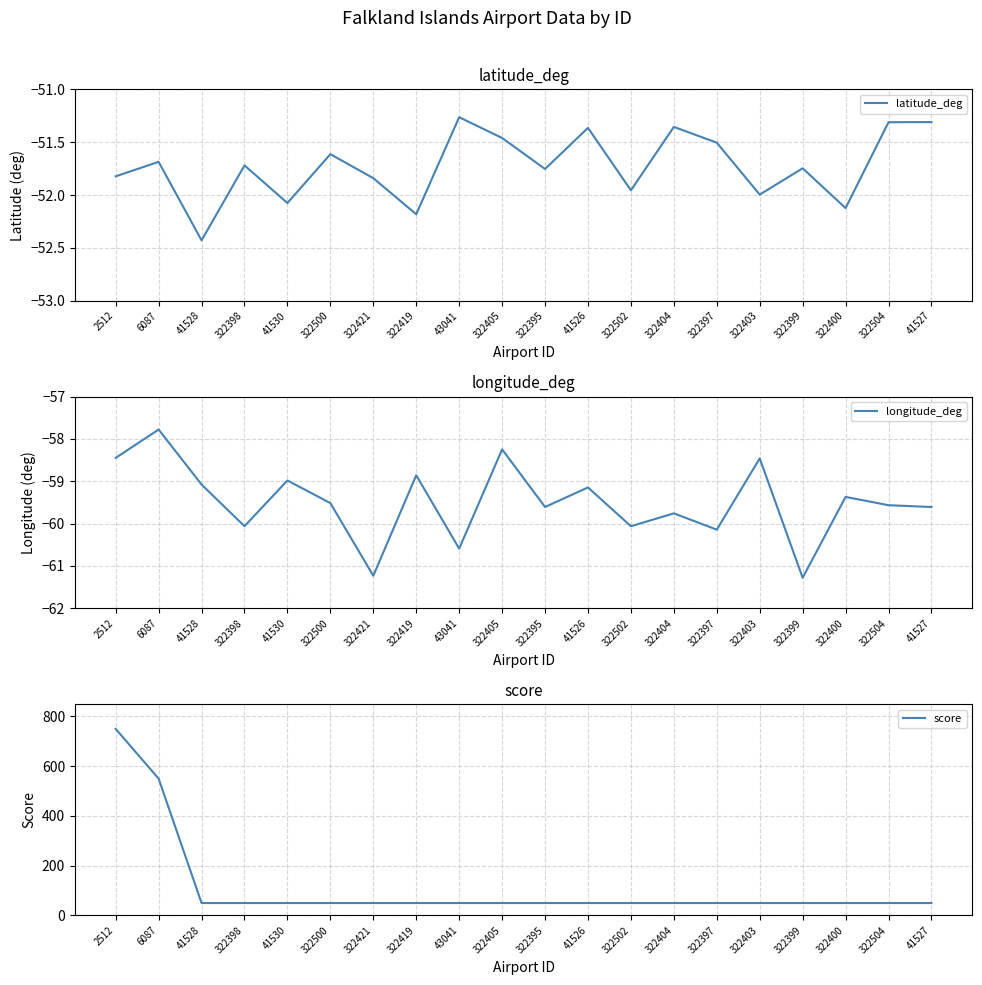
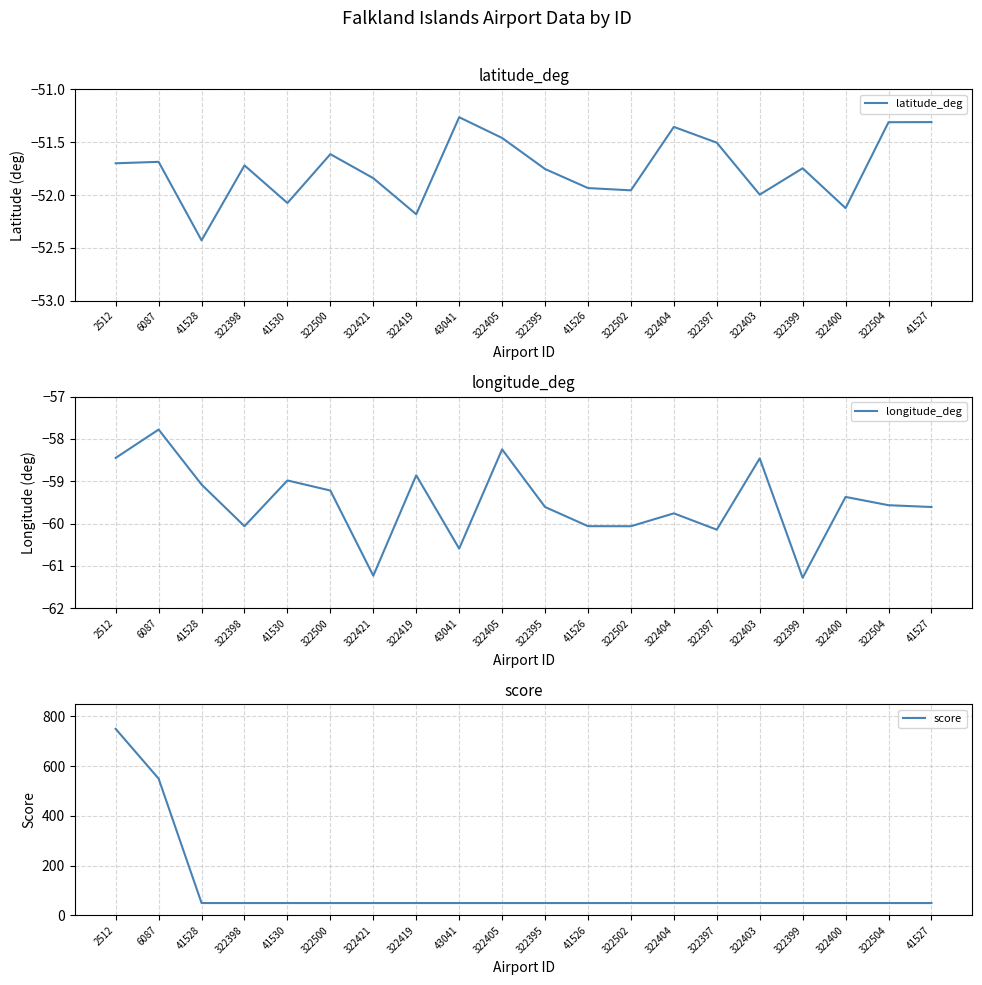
  {
    "latitude_deg": {
-     "2512": -51.82,
+     "2512": -51.70,
      "6087": -51.69,
      "41528": -52.43,
      "322398": -51.72,
      "41530": -52.07,
      "322500": -51.61,
      "322421": -51.84,
      "322419": -52.18,
      "43041": -51.26,
      "322405": -51.46,
      "322395": -51.75,
-     "41526": -51.36,
+     "41526": -51.93,
      "322502": -51.96,
      "322404": -51.36,
      "322397": -51.50,
      "322403": -52.00,
      "322399": -51.75,
      "322400": -52.12,
      "322504": -51.31,
      "41527": -51.31
    },
    "longitude_deg": {
      "2512": -58.4,
      "6087": -57.8,
      "41528": -59.1,
      "322398": -60.1,
      "41530": -59.0,
-     "322500": -59.5,
+     "322500": -59.2,
      "322421": -61.2,
      "322419": -58.9,
      "43041": -60.6,
      "322405": -58.2,
      "322395": -59.6,
-     "41526": -59.1,
+     "41526": -60.1,
      "322502": -60.1,
      "322404": -59.8,
      "322397": -60.1,
      "322403": -58.5,
      "322399": -61.3,
      "322400": -59.4,
      "322504": -59.6,
      "41527": -59.6
    },
    "score": {
      "2512": 750,
      "6087": 550,
      "41528": 50,
      "322398": 50,
      "41530": 50,
      "322500": 50,
      "322421": 50,
      "322419": 50,
      "43041": 50,
      "322405": 50,
      "322395": 50,
      "41526": 50,
      "322502": 50,
      "322404": 50,
      "322397": 50,
      "322403": 50,
      "322399": 50,
      "322400": 50,
      "322504": 50,
      "41527": 50
    }
  }
